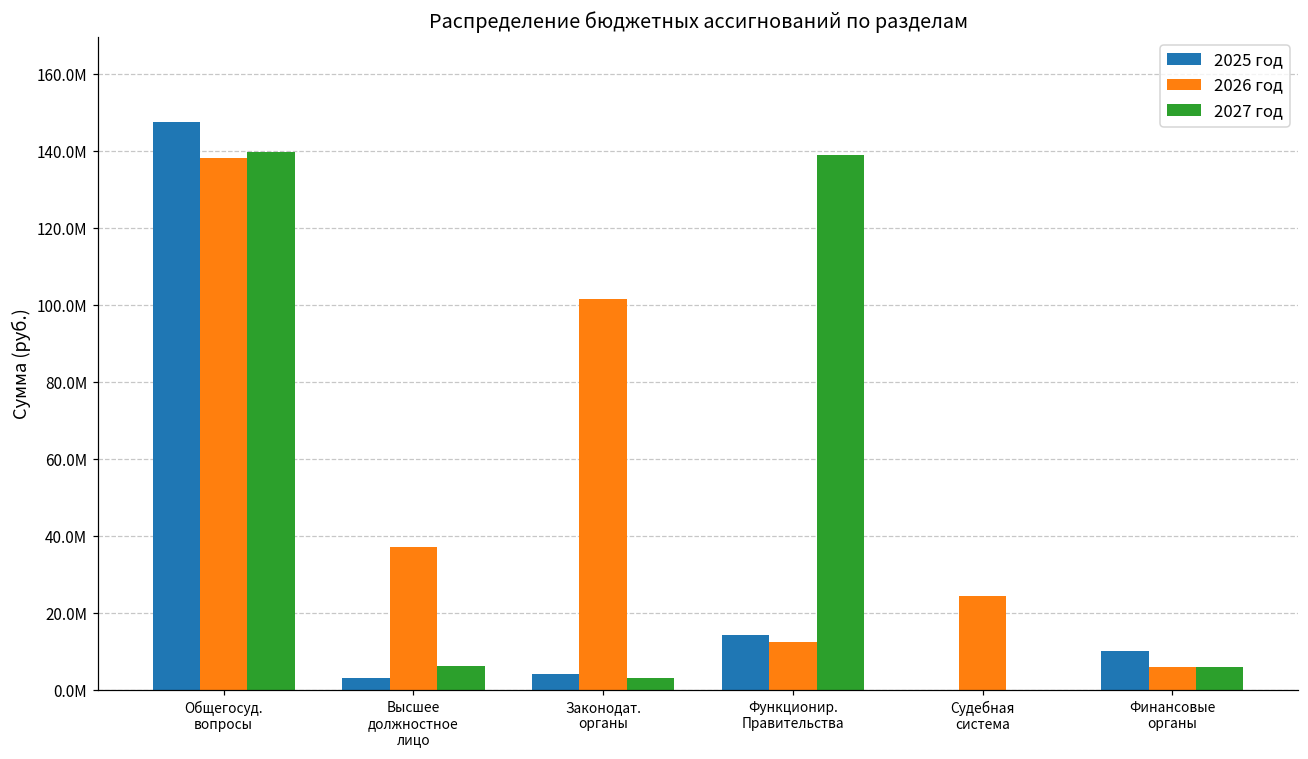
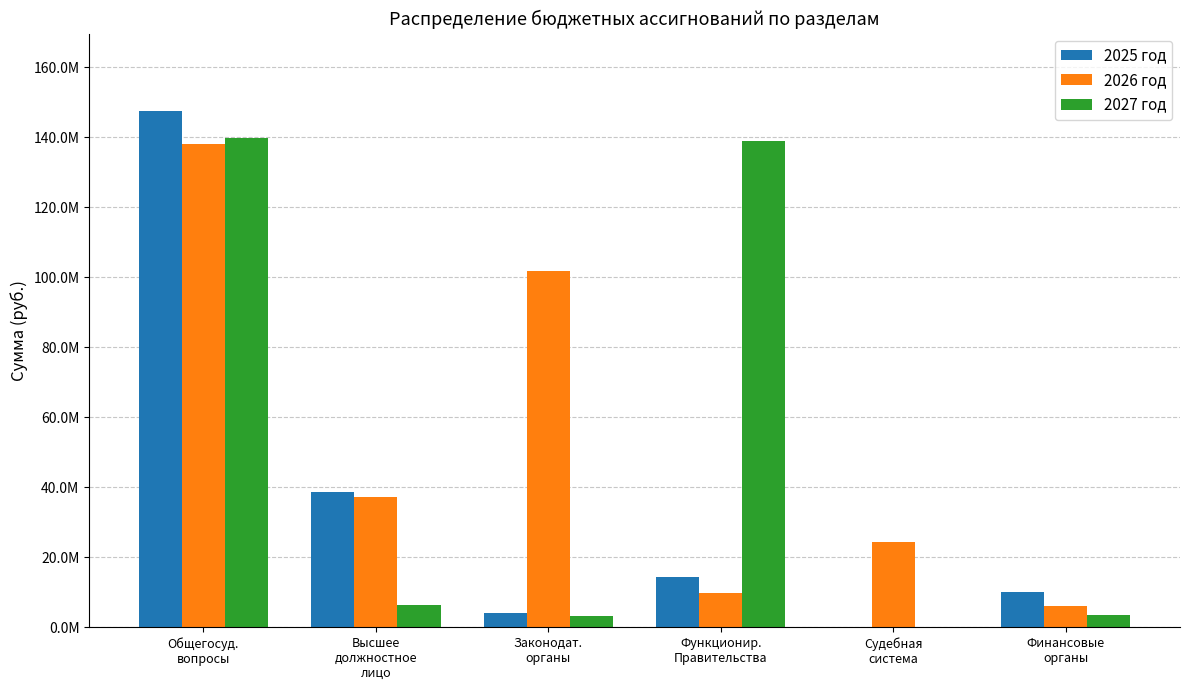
  {
    "2025 год": {
      "Общегосуд. вопросы": 148000000,
-     "Высшее должностное лицо": 3000000,
+     "Высшее должностное лицо": 39000000,
      "Законодат. органы": 4000000,
      "Функционир. Правительства": 14000000,
      "Финансовые органы": 10000000
    },
    "2026 год": {
      "Общегосуд. вопросы": 138000000,
      "Высшее должностное лицо": 37000000,
      "Законодат. органы": 102000000,
-     "Функционир. Правительства": 13000000,
+     "Функционир. Правительства": 10000000,
      "Судебная система": 24000000,
      "Финансовые органы": 6000000
    },
    "2027 год": {
      "Общегосуд. вопросы": 140000000,
      "Высшее должностное лицо": 6000000,
      "Законодат. органы": 3000000,
      "Функционир. Правительства": 139000000,
-     "Финансовые органы": 6000000
+     "Финансовые органы": 3000000
    }
  }
